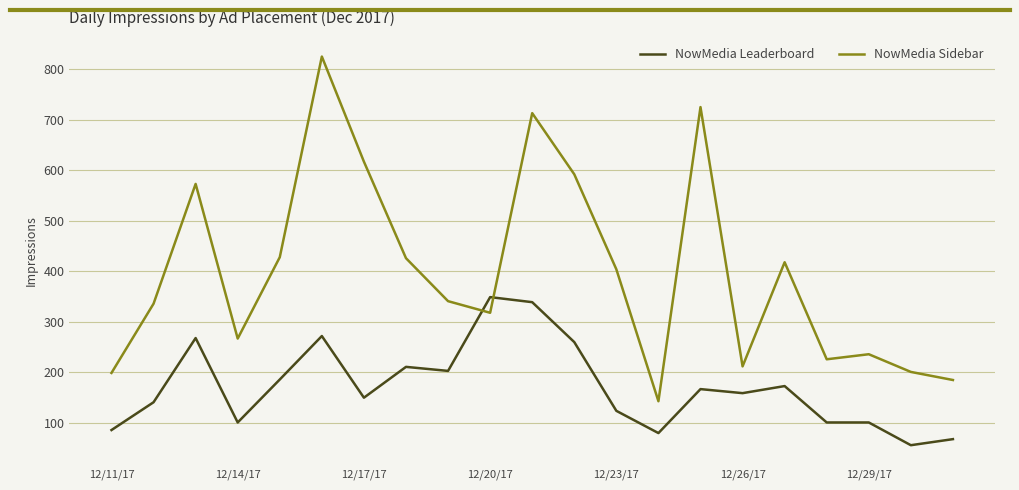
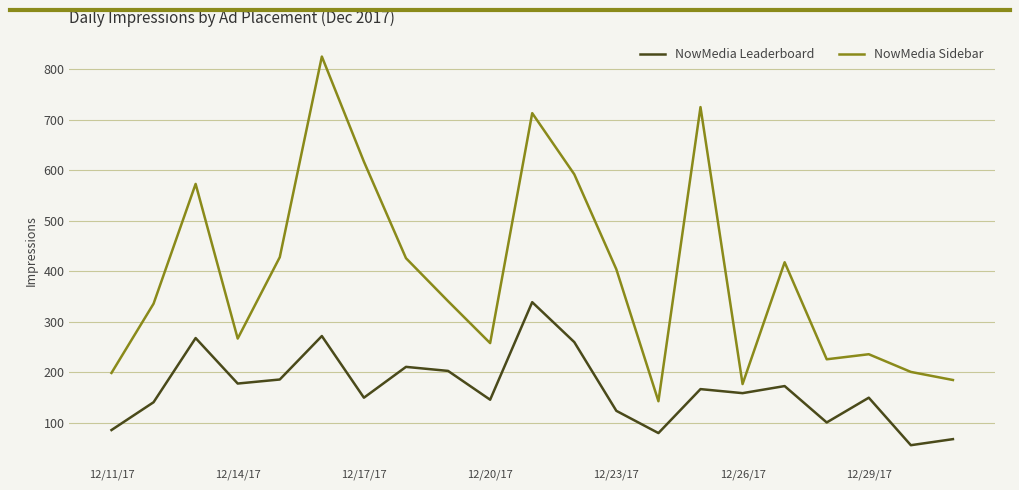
  {
    "NowMedia Leaderboard": {
      "12/11/17": 90,
-     "12/14/17": 100,
+     "12/14/17": 180,
      "12/17/17": 150,
-     "12/20/17": 350,
+     "12/20/17": 150,
      "12/23/17": 120,
      "12/26/17": 160,
-     "12/29/17": 100
+     "12/29/17": 150
    },
    "NowMedia Sidebar": {
      "12/11/17": 200,
      "12/14/17": 270,
      "12/17/17": 620,
-     "12/20/17": 320,
+     "12/20/17": 260,
      "12/23/17": 400,
-     "12/26/17": 210,
+     "12/26/17": 180,
      "12/29/17": 240
    }
  }
